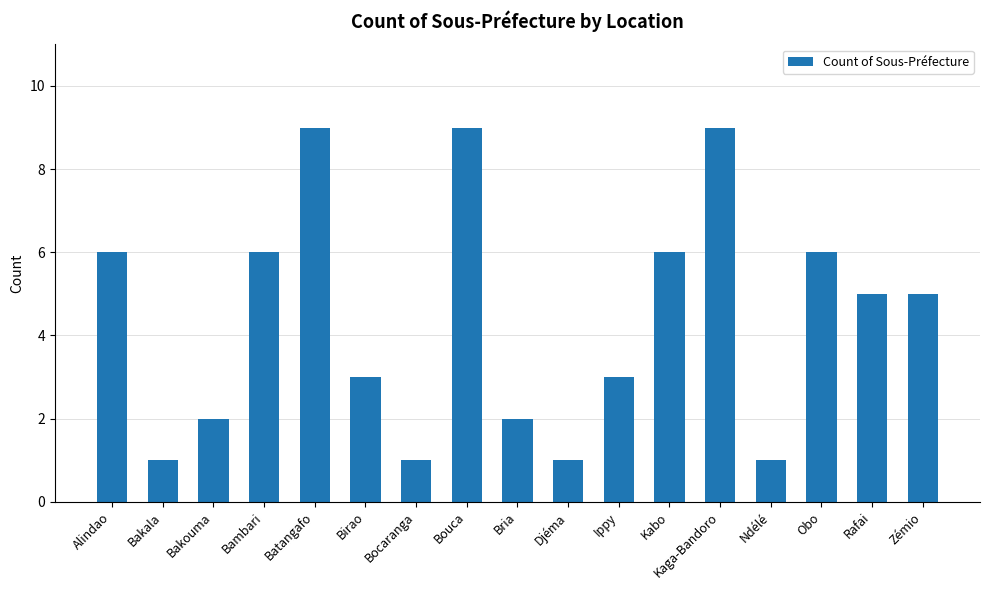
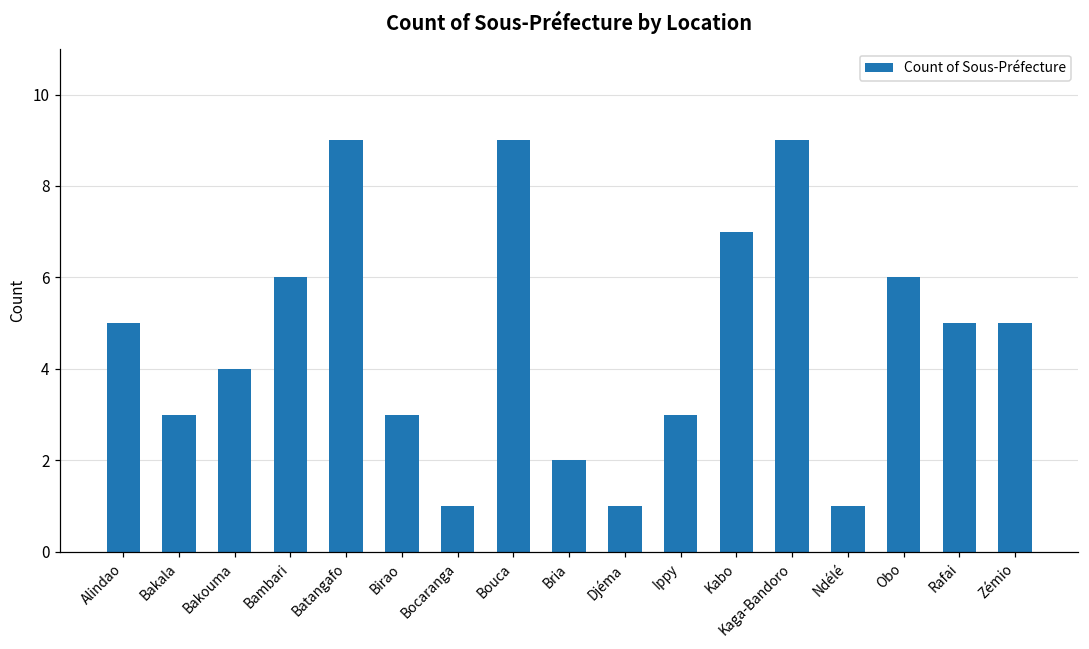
  {
-   "Alindao": 6,
-   "Bakala": 1,
-   "Bakouma": 2,
+   "Alindao": 5,
+   "Bakala": 3,
+   "Bakouma": 4,
    "Bambari": 6,
    "Batangafo": 9,
    "Birao": 3,
    "Bocaranga": 1,
    "Bouca": 9,
    "Bria": 2,
    "Djéma": 1,
    "Ippy": 3,
-   "Kabo": 6,
+   "Kabo": 7,
    "Kaga-Bandoro": 9,
    "Ndélé": 1,
    "Obo": 6,
    "Rafai": 5,
    "Zémio": 5
  }
